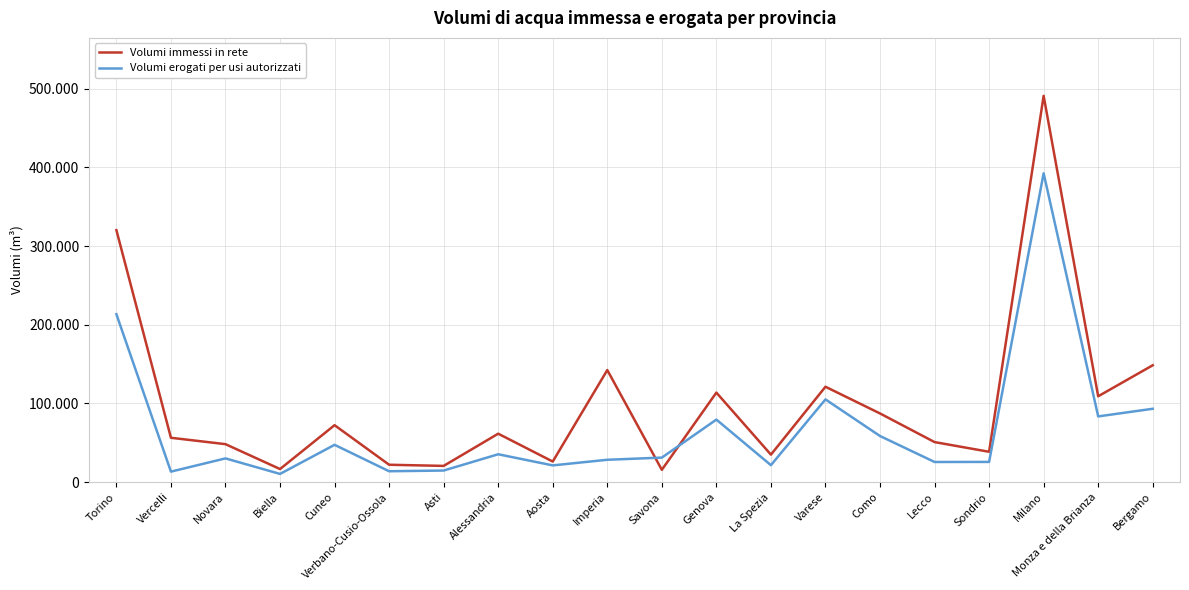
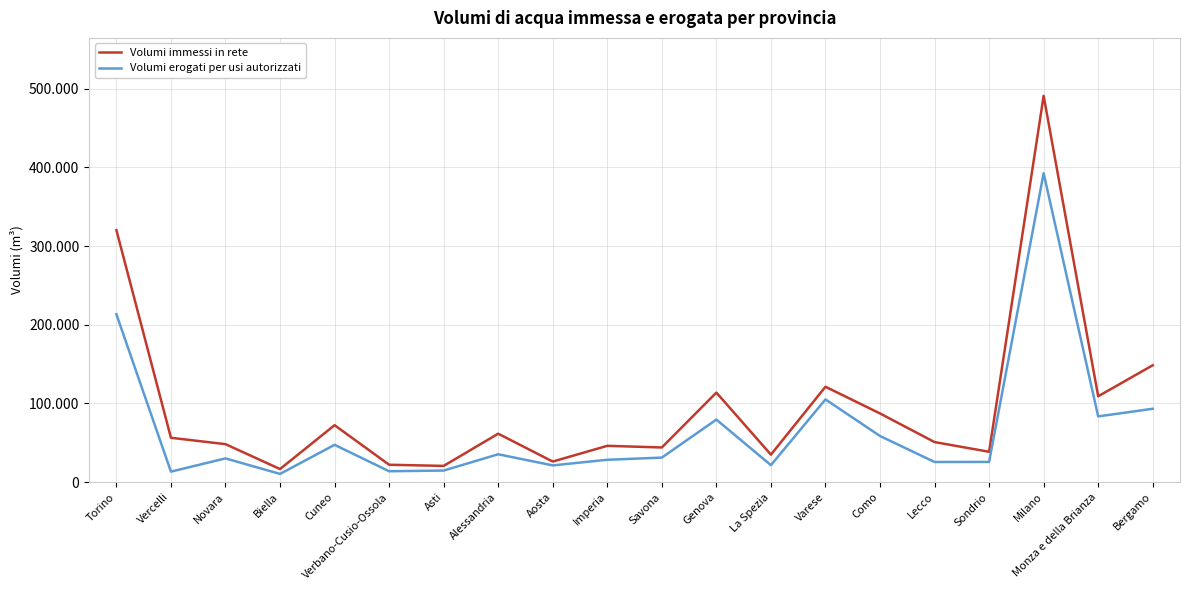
  {
    "Volumi immessi in rete": {
      "Torino": 320,
      "Vercelli": 60,
      "Novara": 50,
      "Biella": 20,
      "Cuneo": 70,
      "Verbano-Cusio-Ossola": 20,
      "Asti": 20,
      "Alessandria": 60,
      "Aosta": 30,
-     "Imperia": 140,
-     "Savona": 20,
+     "Imperia": 50,
+     "Savona": 40,
      "Genova": 110,
      "La Spezia": 30,
      "Varese": 120,
      "Como": 90,
      "Lecco": 50,
      "Sondrio": 40,
      "Milano": 490,
      "Monza e della Brianza": 110,
      "Bergamo": 150
    },
    "Volumi erogati per usi autorizzati": {
      "Torino": 210,
      "Vercelli": 10,
      "Novara": 30,
      "Biella": 10,
      "Cuneo": 50,
      "Verbano-Cusio-Ossola": 10,
      "Asti": 10,
      "Alessandria": 40,
      "Aosta": 20,
      "Imperia": 30,
      "Savona": 30,
      "Genova": 80,
      "La Spezia": 20,
      "Varese": 110,
      "Como": 60,
      "Lecco": 30,
      "Sondrio": 30,
      "Milano": 390,
      "Monza e della Brianza": 80,
      "Bergamo": 90
    }
  }
